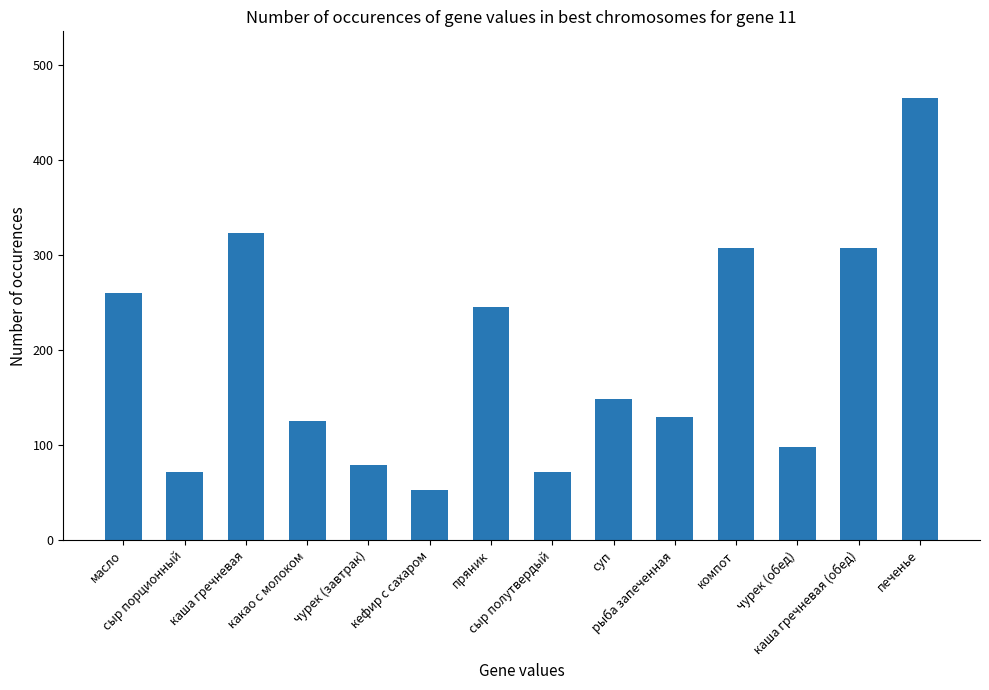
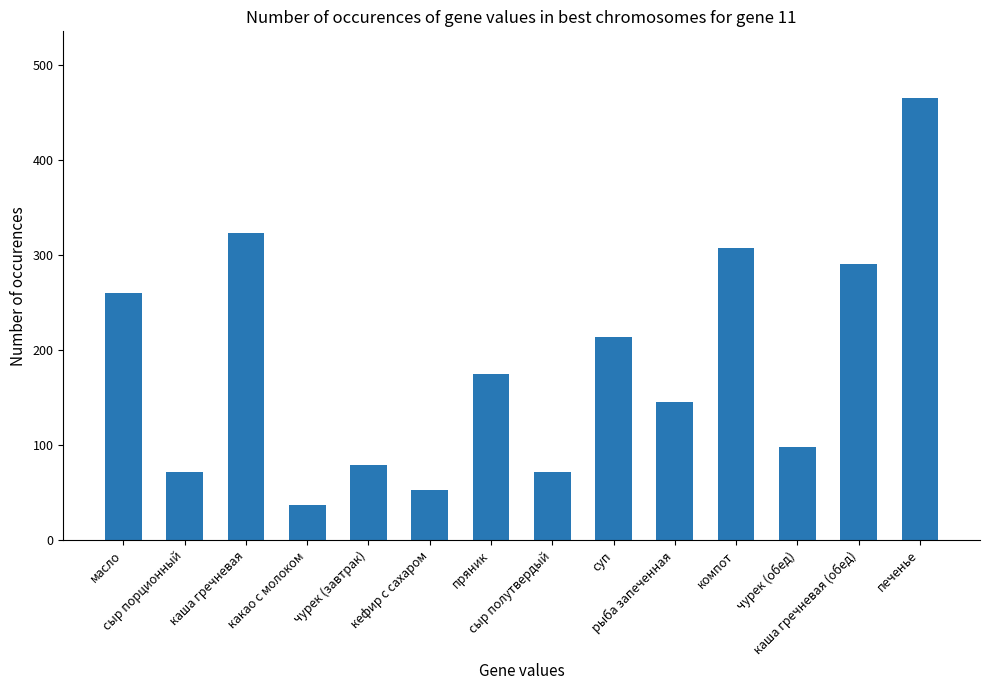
  {
    "масло": 260,
    "сыр порционный": 70,
    "каша гречневая": 320,
-   "какао с молоком": 130,
+   "какао с молоком": 40,
    "чурек (завтрак)": 80,
    "кефир с сахаром": 50,
-   "пряник": 250,
+   "пряник": 180,
    "сыр полутвердый": 70,
-   "суп": 150,
-   "рыба запеченная": 130,
+   "суп": 210,
+   "рыба запеченная": 150,
    "компот": 310,
    "чурек (обед)": 100,
-   "каша гречневая (обед)": 310,
+   "каша гречневая (обед)": 290,
    "печенье": 470
  }
